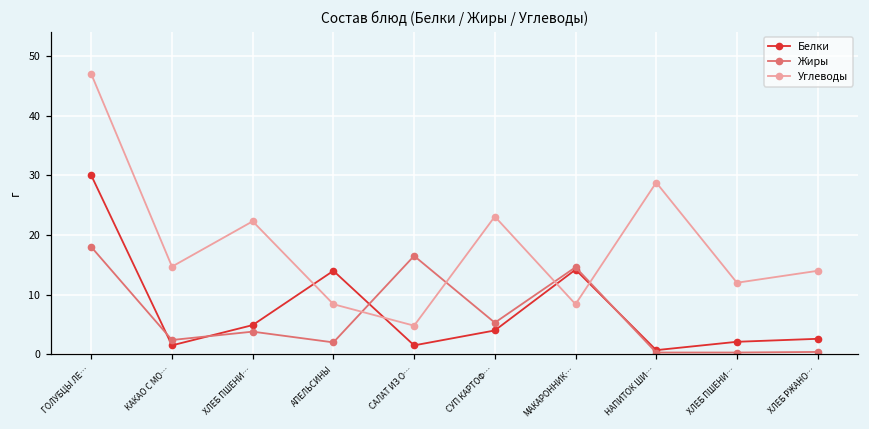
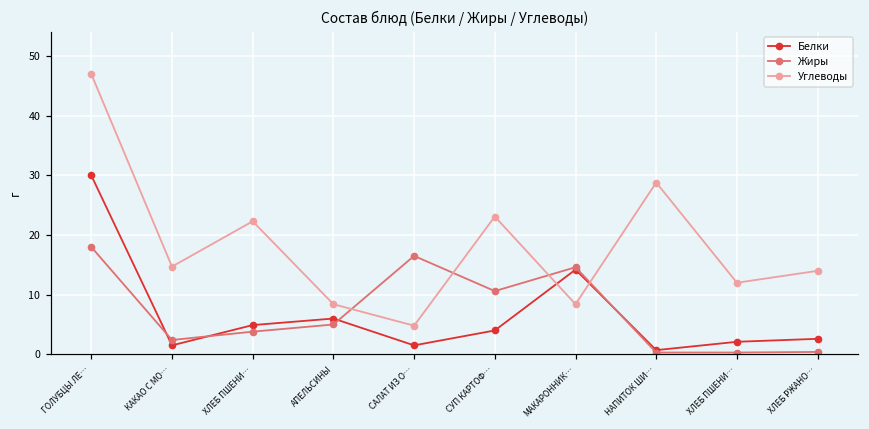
  {
    "Белки": {
      "ГОЛУБЦЫ ЛЕ…": 30,
      "КАКАО С МО…": 2,
-     "АПЕЛЬСИНЫ": 14,
+     "АПЕЛЬСИНЫ": 6,
      "САЛАТ ИЗ О…": 2,
      "СУП КАРТОФ…": 4,
      "ХЛЕБ РЖАНО…": 3
    },
    "Жиры": {
      "ГОЛУБЦЫ ЛЕ…": 18,
      "КАКАО С МО…": 2,
-     "АПЕЛЬСИНЫ": 2,
+     "АПЕЛЬСИНЫ": 5,
      "САЛАТ ИЗ О…": 17,
-     "СУП КАРТОФ…": 5,
+     "СУП КАРТОФ…": 11,
      "ХЛЕБ РЖАНО…": 0
    },
    "Углеводы": {
      "ГОЛУБЦЫ ЛЕ…": 47,
      "КАКАО С МО…": 15,
      "АПЕЛЬСИНЫ": 8,
      "САЛАТ ИЗ О…": 5,
      "СУП КАРТОФ…": 23,
      "МАКАРОННИК…": 8,
      "НАПИТОК ШИ…": 29,
      "ХЛЕБ РЖАНО…": 14
    }
  }
